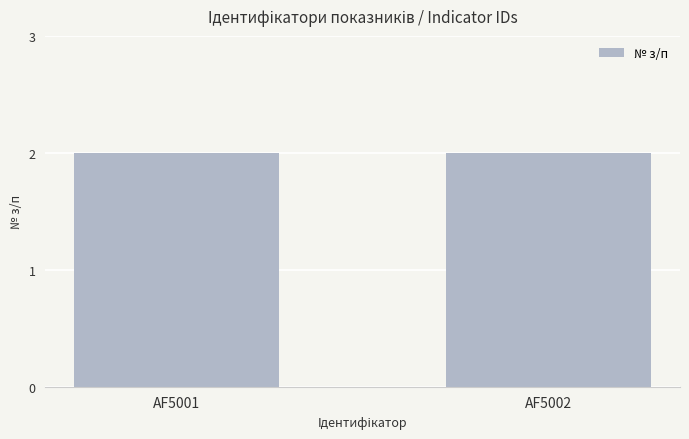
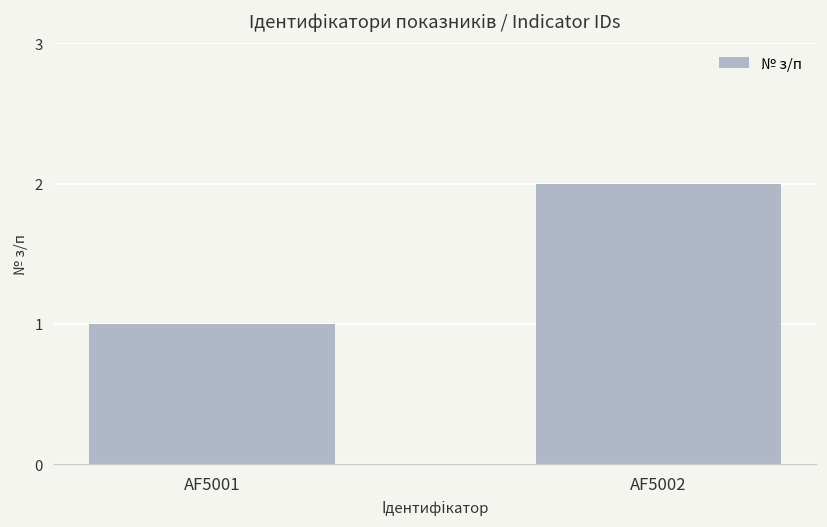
  {
-   "AF5001": 2,
+   "AF5001": 1,
    "AF5002": 2
  }
